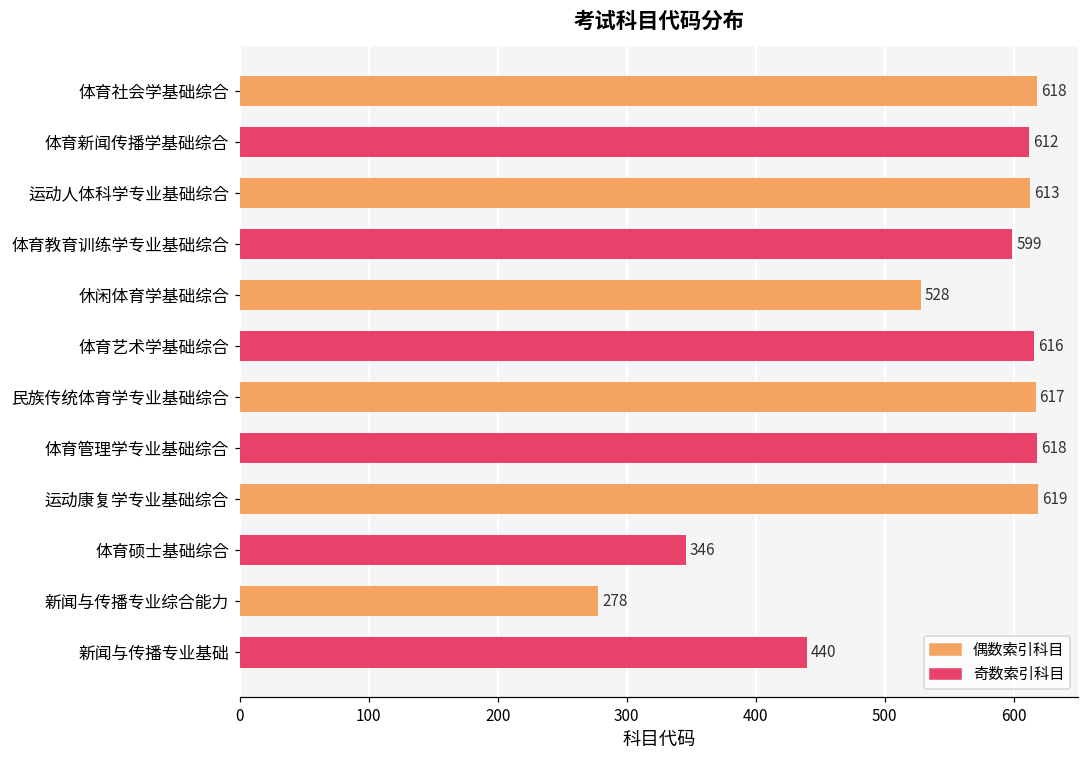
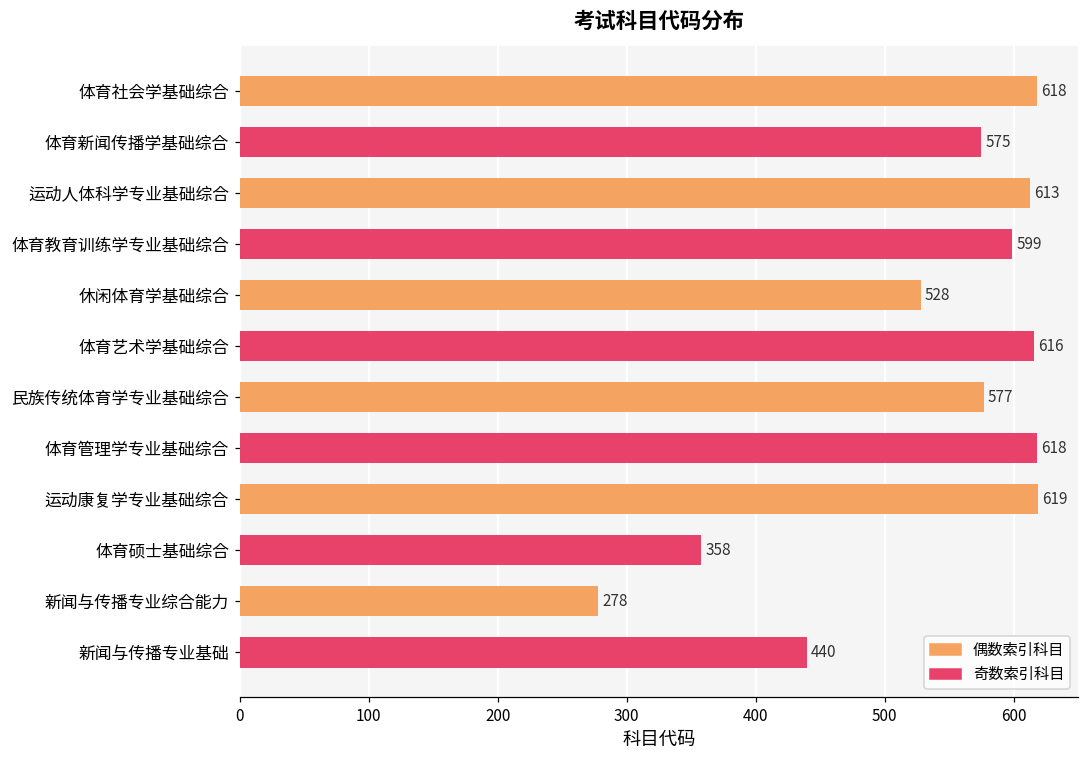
  {
    "体育社会学基础综合": 618,
-   "体育新闻传播学基础综合": 612,
+   "体育新闻传播学基础综合": 575,
    "运动人体科学专业基础综合": 613,
    "体育教育训练学专业基础综合": 599,
    "休闲体育学基础综合": 528,
    "体育艺术学基础综合": 616,
-   "民族传统体育学专业基础综合": 617,
+   "民族传统体育学专业基础综合": 577,
    "体育管理学专业基础综合": 618,
    "运动康复学专业基础综合": 619,
-   "体育硕士基础综合": 346,
+   "体育硕士基础综合": 358,
    "新闻与传播专业综合能力": 278,
    "新闻与传播专业基础": 440
  }
